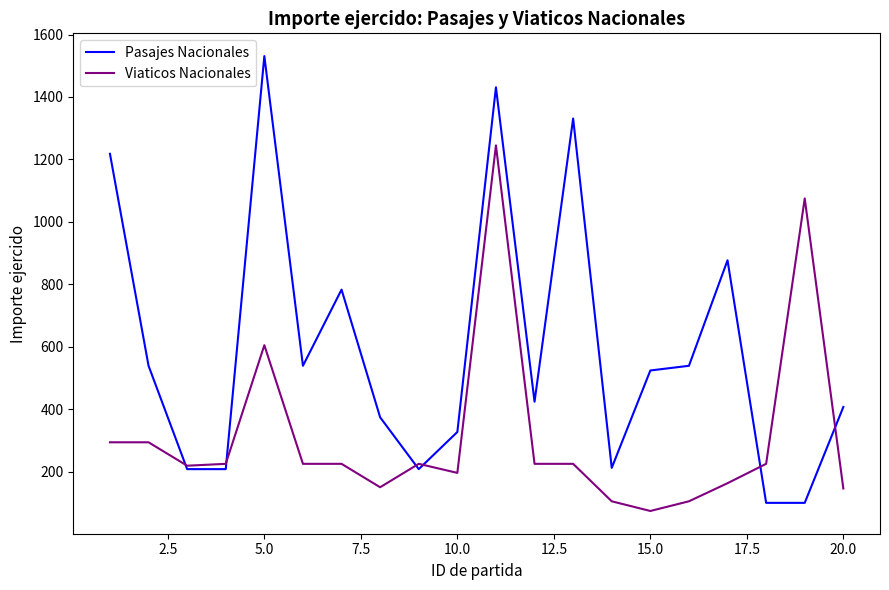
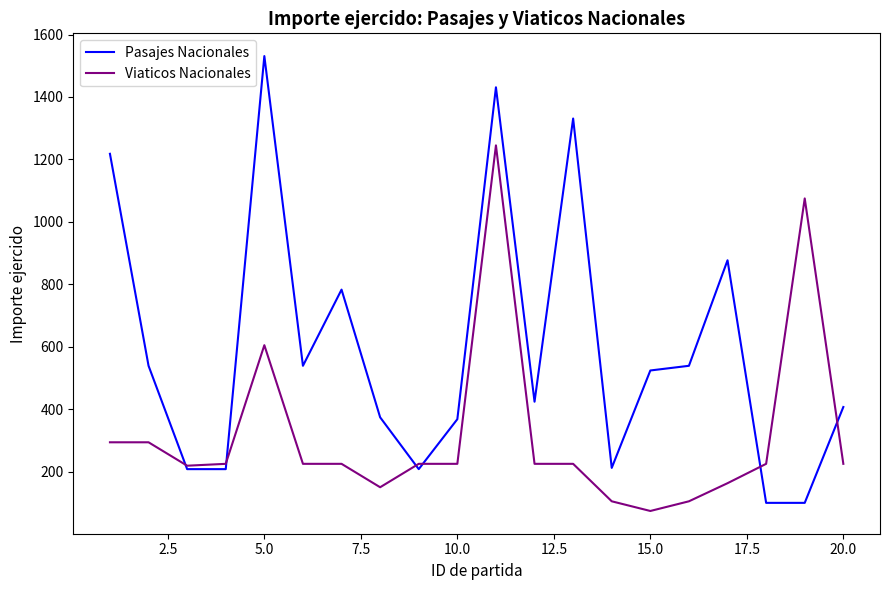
  {
    "Pasajes Nacionales": {
      "5.0": 1530,
-     "10.0": 330,
+     "10.0": 370,
      "15.0": 520,
      "20.0": 410
    },
    "Viaticos Nacionales": {
      "5.0": 610,
-     "10.0": 200,
+     "10.0": 230,
      "15.0": 70,
-     "20.0": 150
+     "20.0": 230
    }
  }
